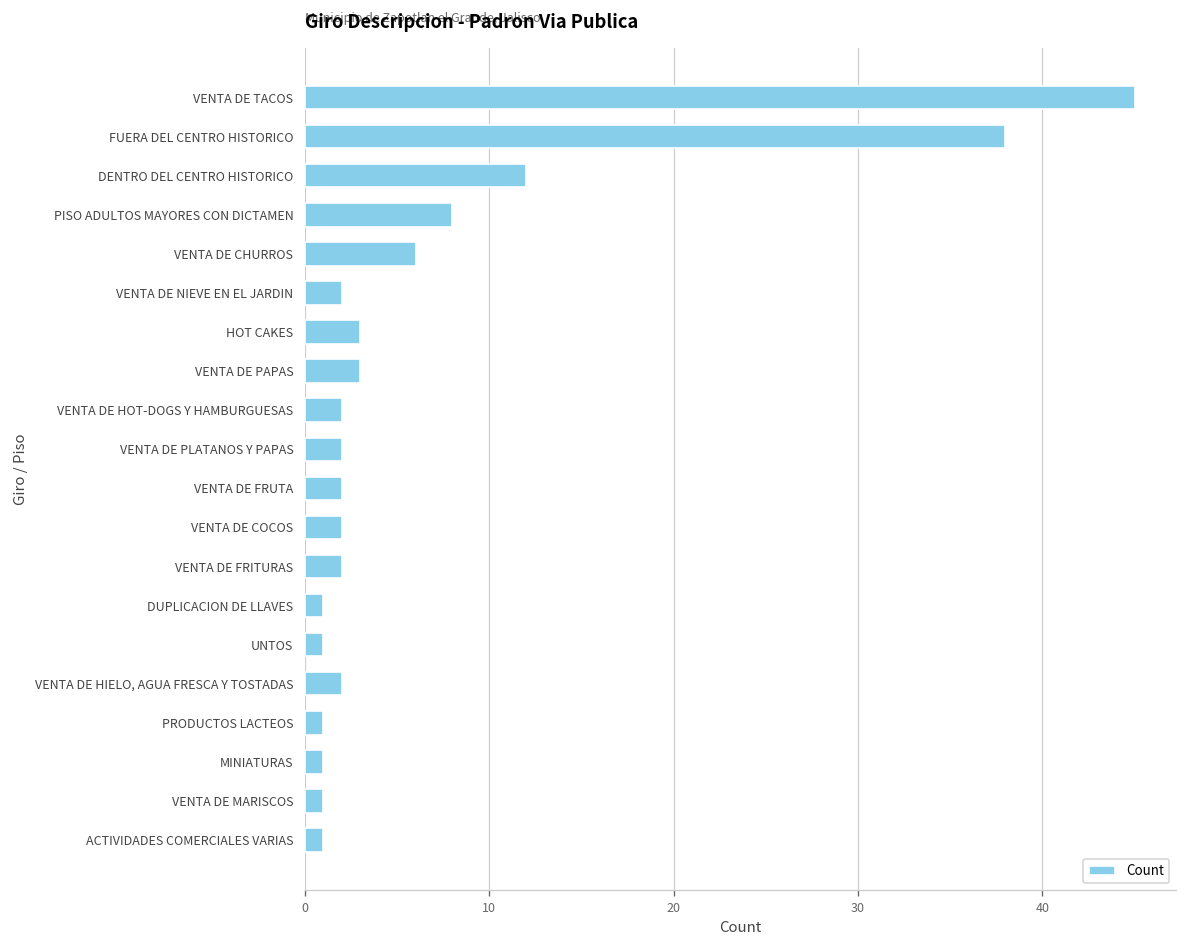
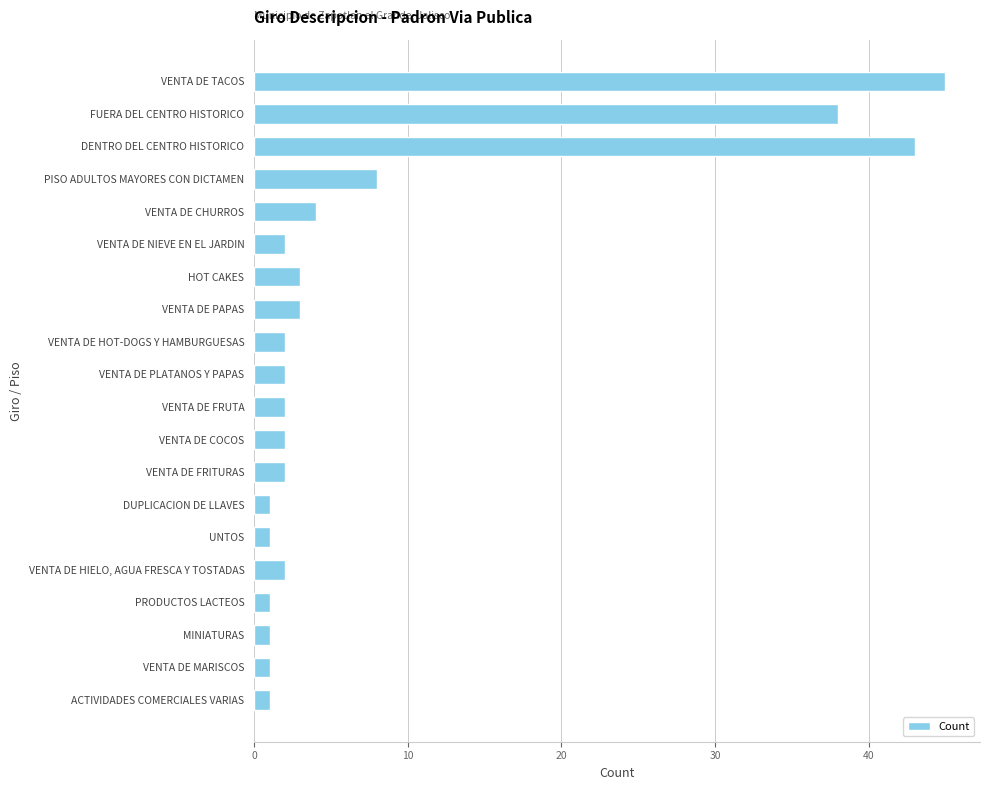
  {
    "VENTA DE TACOS": 45,
    "FUERA DEL CENTRO HISTORICO": 38,
-   "DENTRO DEL CENTRO HISTORICO": 12,
+   "DENTRO DEL CENTRO HISTORICO": 43,
    "PISO ADULTOS MAYORES CON DICTAMEN": 8,
-   "VENTA DE CHURROS": 6,
+   "VENTA DE CHURROS": 4,
    "VENTA DE NIEVE EN EL JARDIN": 2,
    "HOT CAKES": 3,
    "VENTA DE PAPAS": 3,
    "VENTA DE HOT-DOGS Y HAMBURGUESAS": 2,
    "VENTA DE PLATANOS Y PAPAS": 2,
    "VENTA DE FRUTA": 2,
    "VENTA DE COCOS": 2,
    "VENTA DE FRITURAS": 2,
    "DUPLICACION DE LLAVES": 1,
    "UNTOS": 1,
    "VENTA DE HIELO, AGUA FRESCA Y TOSTADAS": 2,
    "PRODUCTOS LACTEOS": 1,
    "MINIATURAS": 1,
    "VENTA DE MARISCOS": 1,
    "ACTIVIDADES COMERCIALES VARIAS": 1
  }
